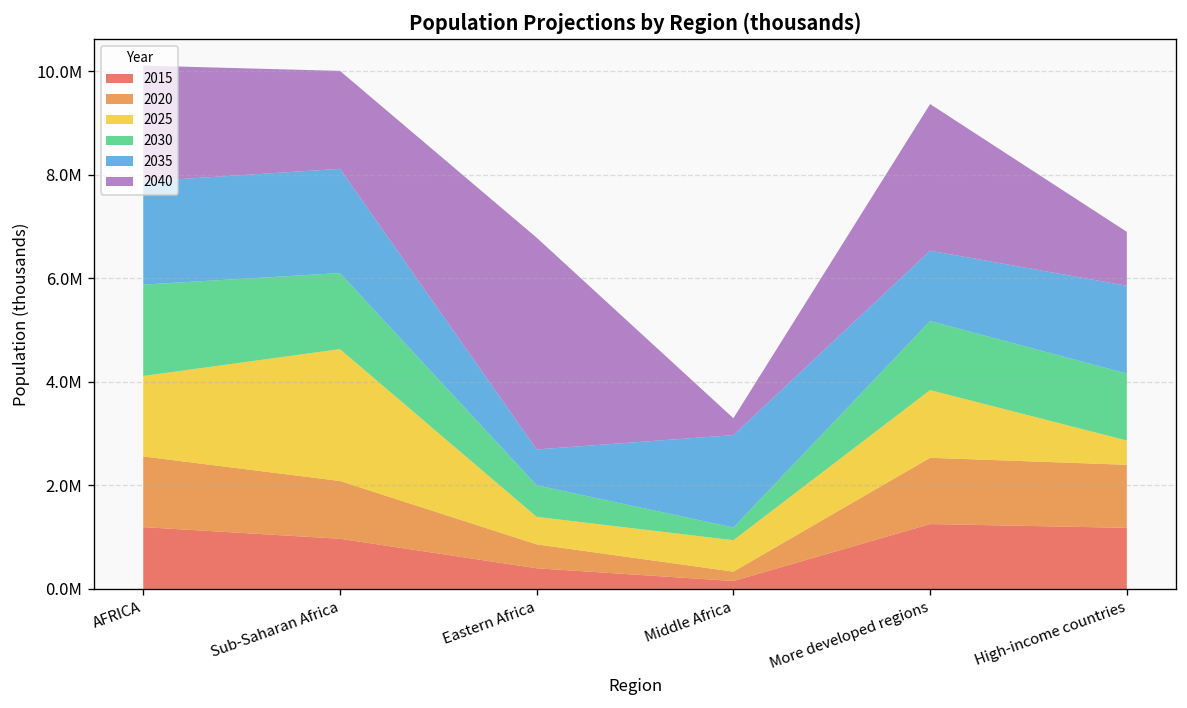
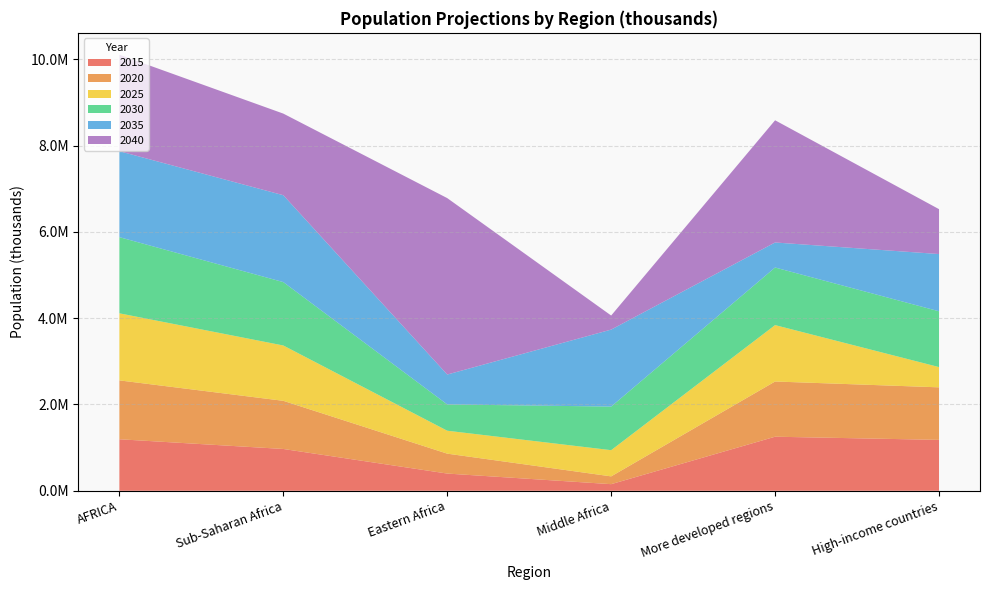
  {
    "2025": {
      "AFRICA": 1600000,
-     "Sub-Saharan Africa": 2500000,
+     "Sub-Saharan Africa": 1300000,
      "Eastern Africa": 500000,
      "Middle Africa": 600000,
      "More developed regions": 1300000,
      "High-income countries": 500000
    },
    "2030": {
      "AFRICA": 1800000,
      "Sub-Saharan Africa": 1500000,
      "Eastern Africa": 600000,
-     "Middle Africa": 200000,
+     "Middle Africa": 1000000,
      "More developed regions": 1300000,
      "High-income countries": 1300000
    },
    "2035": {
      "AFRICA": 2000000,
      "Sub-Saharan Africa": 2000000,
      "Eastern Africa": 700000,
      "Middle Africa": 1800000,
-     "More developed regions": 1400000,
-     "High-income countries": 1700000
+     "More developed regions": 600000,
+     "High-income countries": 1300000
    },
    "2040": {
      "Sub-Saharan Africa": 1900000,
      "Eastern Africa": 4100000,
      "Middle Africa": 300000,
      "More developed regions": 2800000,
      "High-income countries": 1000000
    }
  }
